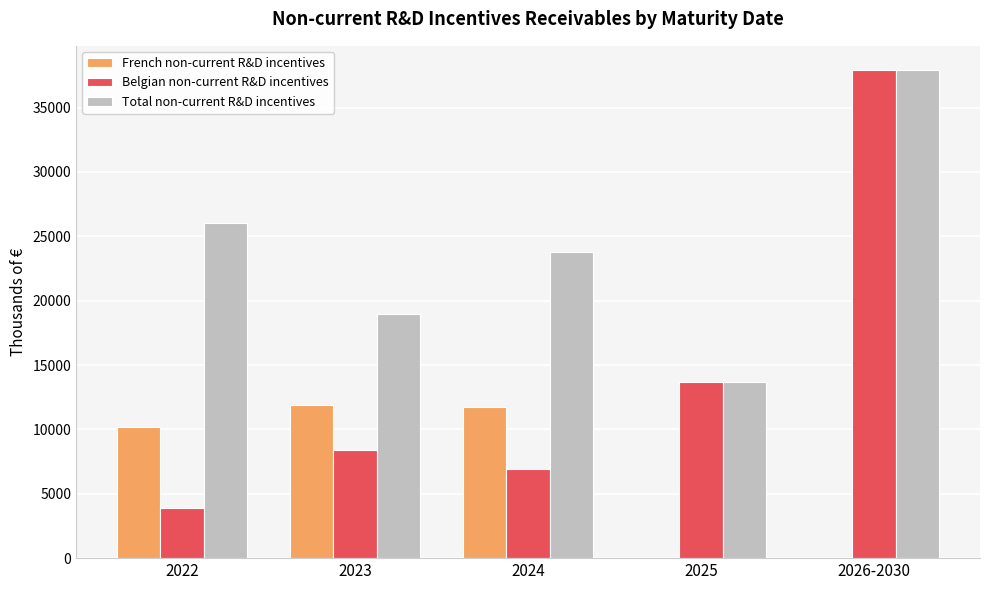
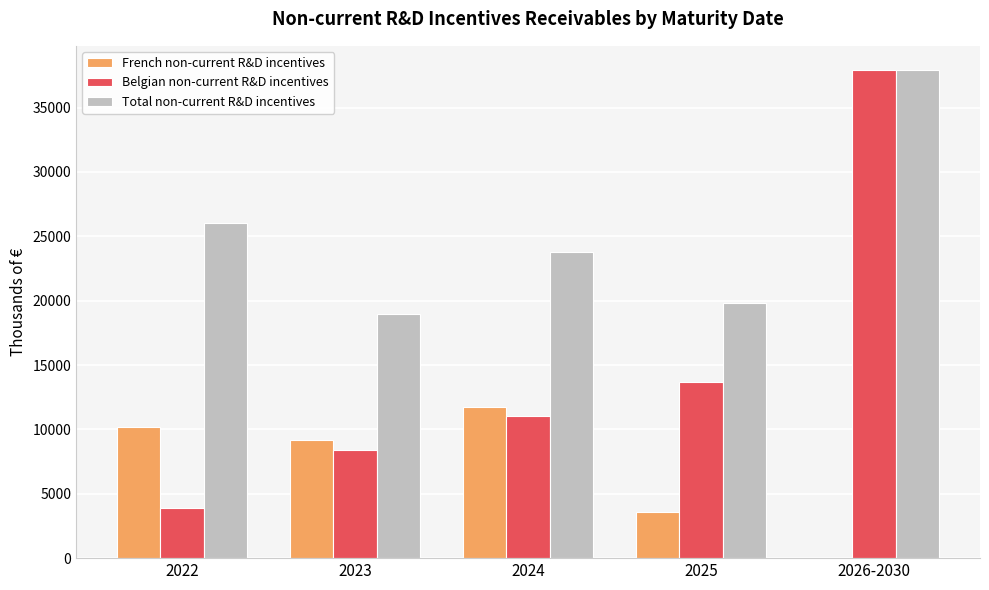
  {
    "French non-current R&D incentives": {
      "2022": 10200,
-     "2023": 11900,
+     "2023": 9200,
      "2024": 11700,
-     "2025": 0,
+     "2025": 3600,
      "2026-2030": 0
    },
    "Belgian non-current R&D incentives": {
      "2022": 3900,
      "2023": 8400,
-     "2024": 7000,
+     "2024": 11100,
      "2025": 13700,
      "2026-2030": 37900
    },
    "Total non-current R&D incentives": {
      "2022": 26100,
      "2023": 19000,
      "2024": 23800,
-     "2025": 13700,
+     "2025": 19900,
      "2026-2030": 37900
    }
  }
